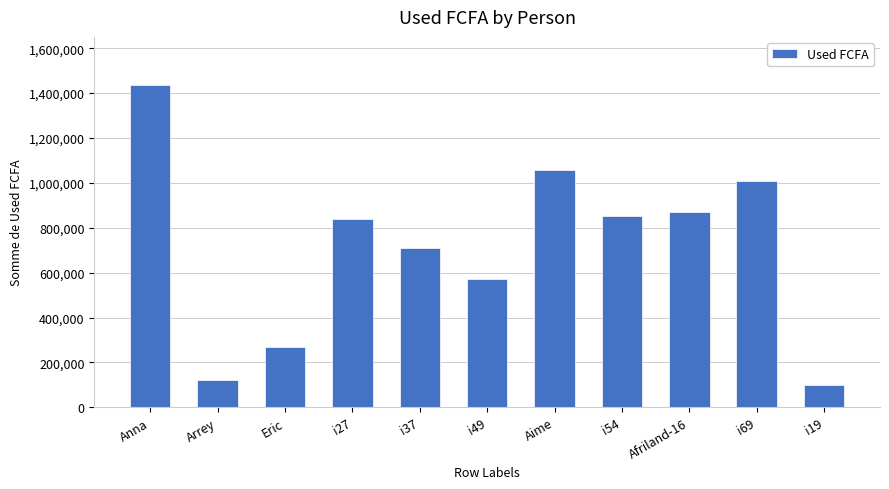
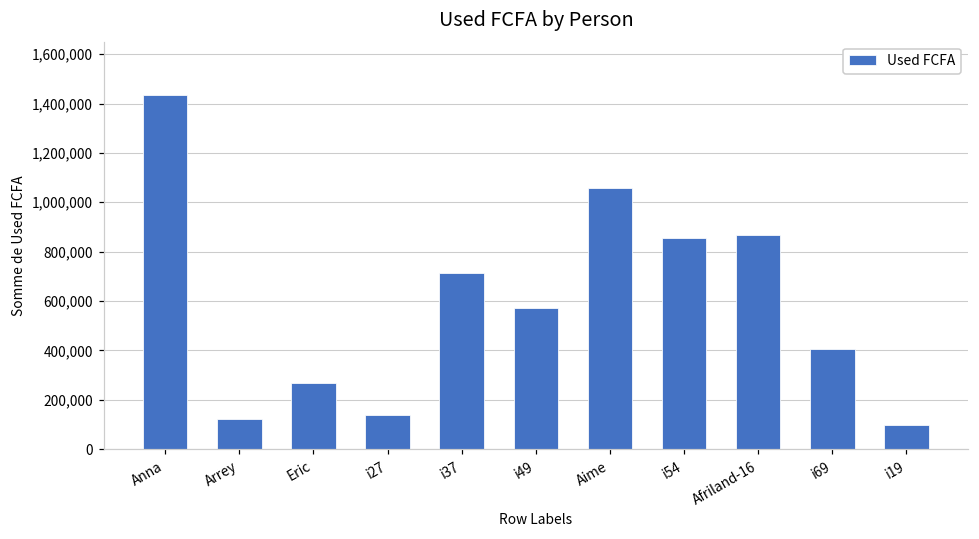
  {
    "Anna": "1,440,000",
    "Arrey": "120,000",
    "Eric": "270,000",
-   "i27": "840,000",
+   "i27": "140,000",
    "i37": "710,000",
    "i49": "570,000",
    "Aime": "1,060,000",
    "i54": "850,000",
    "Afriland-16": "870,000",
-   "i69": "1,010,000",
+   "i69": "410,000",
    "i19": "100,000"
  }
